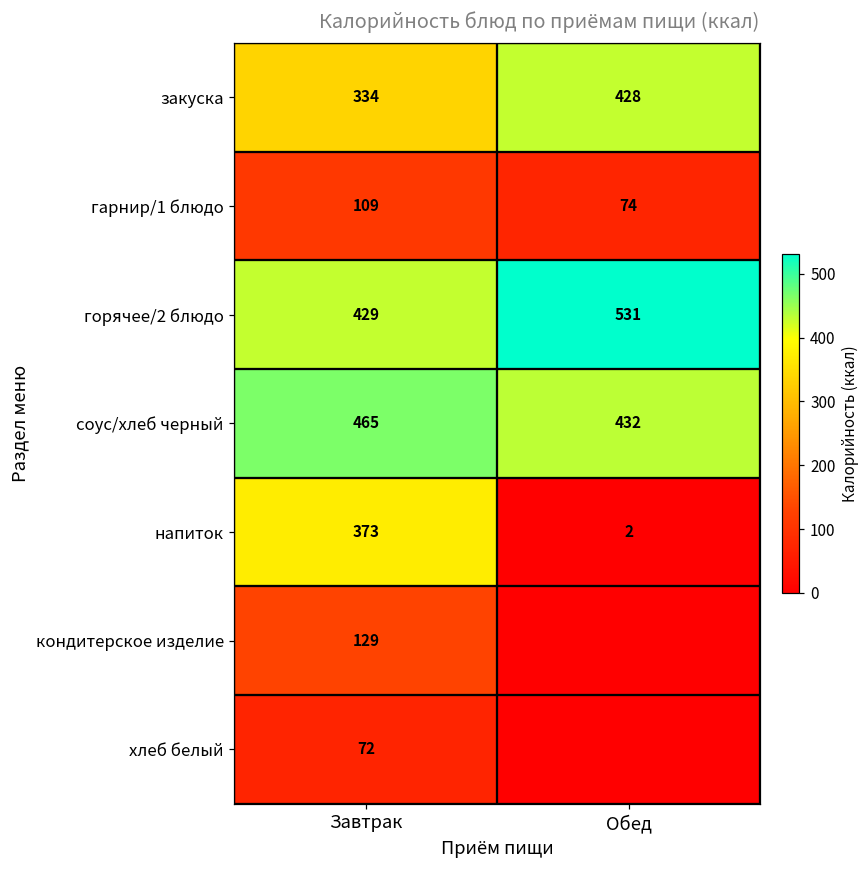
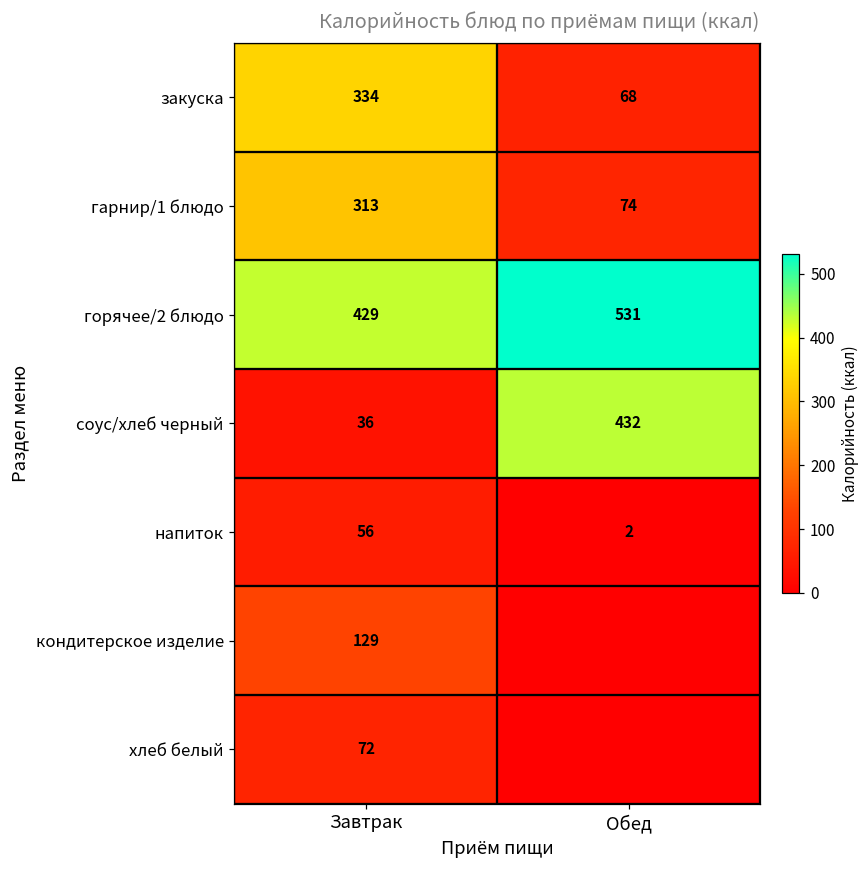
  {
    "закуска": {
      "Завтрак": 334,
-     "Обед": 428
+     "Обед": 68
    },
    "гарнир/1 блюдо": {
-     "Завтрак": 109,
+     "Завтрак": 313,
      "Обед": 74
    },
    "горячее/2 блюдо": {
      "Завтрак": 429,
      "Обед": 531
    },
    "соус/хлеб черный": {
-     "Завтрак": 465,
+     "Завтрак": 36,
      "Обед": 432
    },
    "напиток": {
-     "Завтрак": 373,
+     "Завтрак": 56,
      "Обед": 2
    },
    "кондитерское изделие": {
      "Завтрак": 129
    },
    "хлеб белый": {
      "Завтрак": 72
    }
  }
